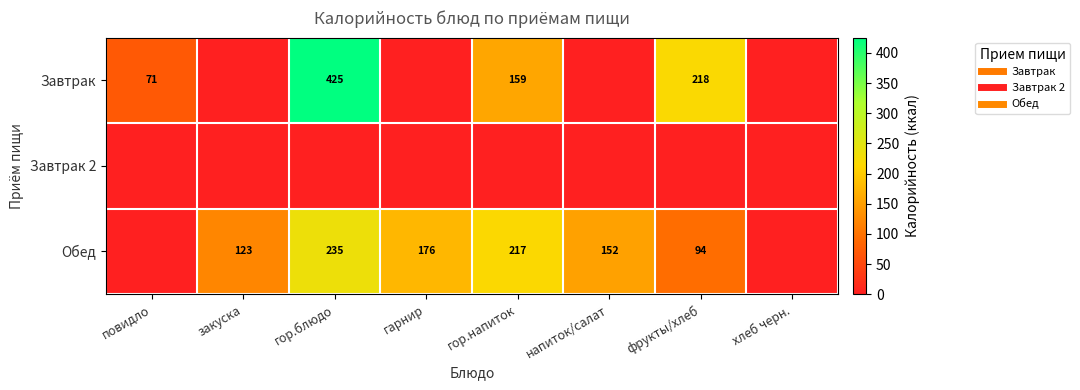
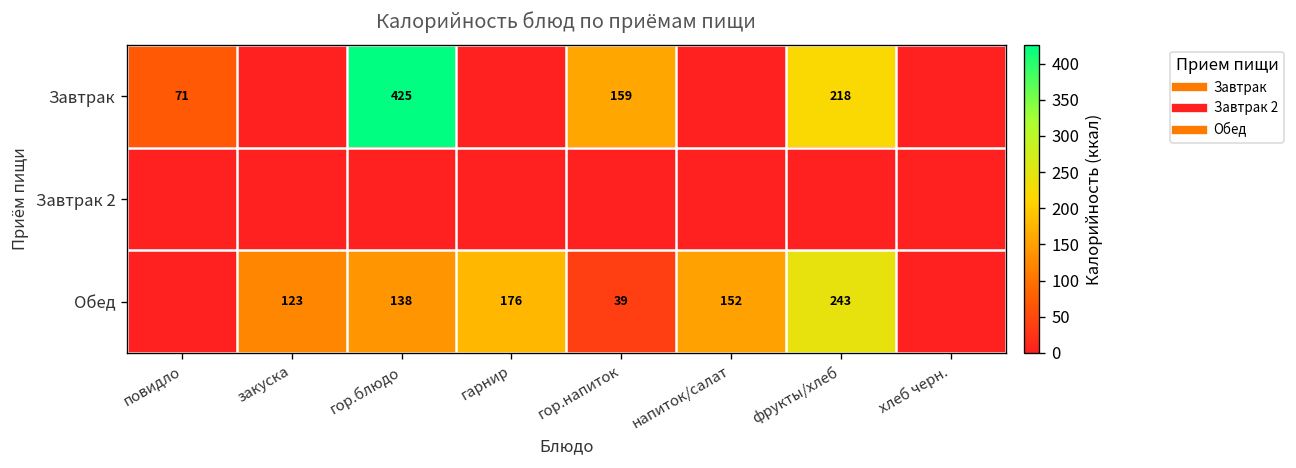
  {
    "Завтрак": {
      "повидло": 71,
      "гор.блюдо": 425,
      "гор.напиток": 159,
      "фрукты/хлеб": 218
    },
    "Обед": {
      "закуска": 123,
-     "гор.блюдо": 235,
+     "гор.блюдо": 138,
      "гарнир": 176,
-     "гор.напиток": 217,
+     "гор.напиток": 39,
      "напиток/салат": 152,
-     "фрукты/хлеб": 94
+     "фрукты/хлеб": 243
    }
  }
